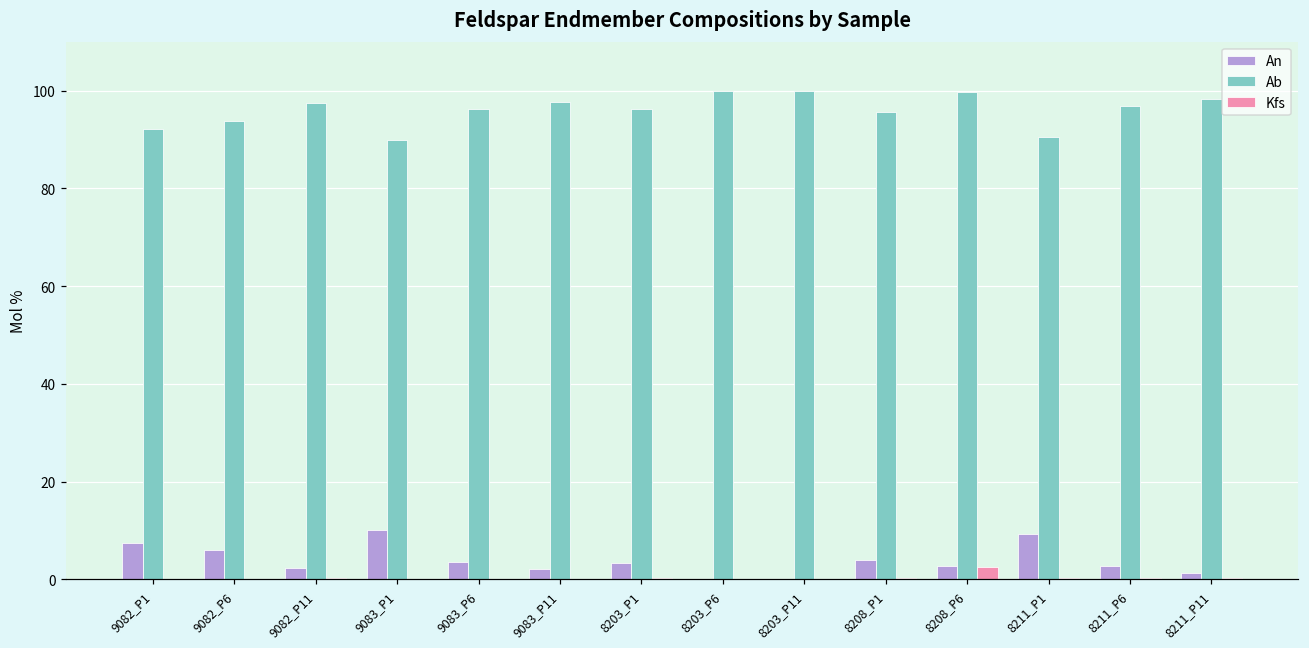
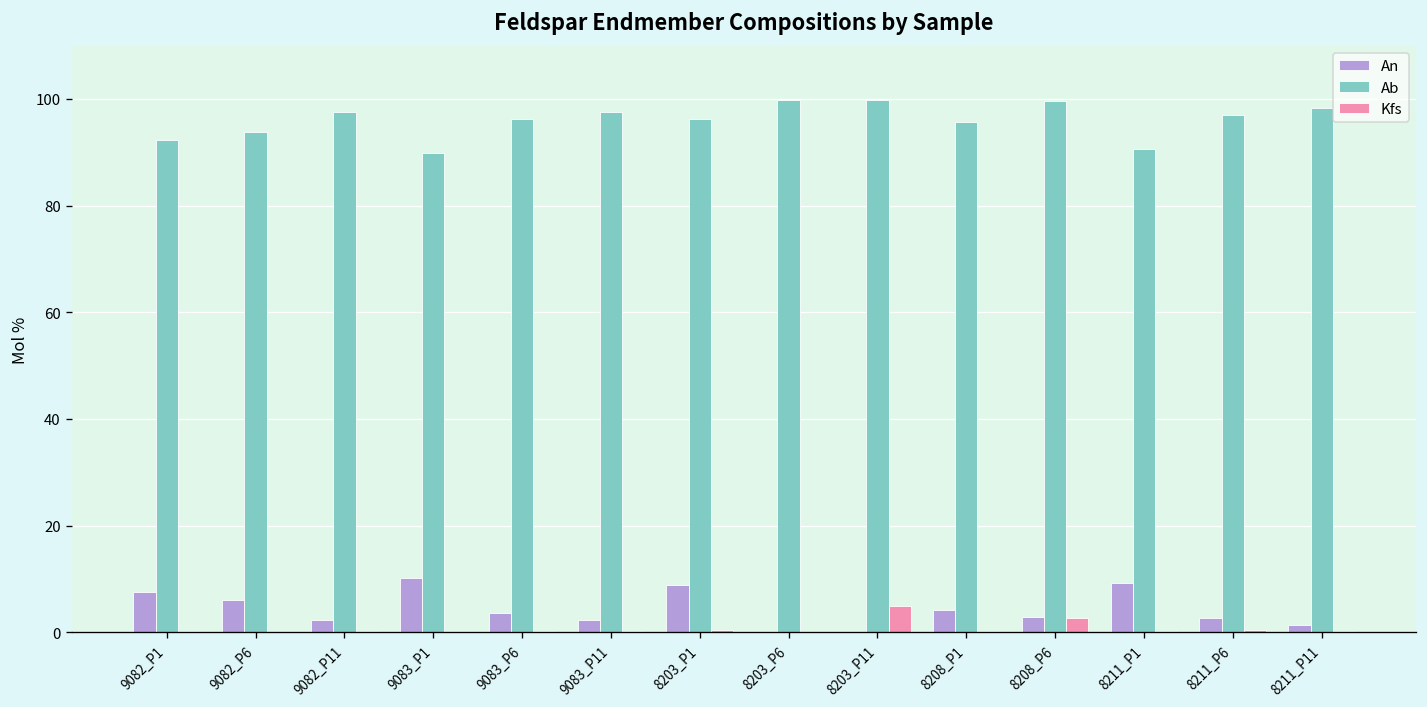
  {
    "An": {
      "9082_P1": 8,
      "9082_P6": 6,
      "9082_P11": 2,
      "9083_P1": 10,
      "9083_P6": 4,
      "9083_P11": 2,
-     "8203_P1": 3,
+     "8203_P1": 9,
      "8208_P1": 4,
      "8208_P6": 3,
      "8211_P1": 9,
      "8211_P6": 3,
      "8211_P11": 1
    },
    "Ab": {
      "9082_P1": 92,
      "9082_P6": 94,
      "9082_P11": 98,
      "9083_P1": 90,
      "9083_P6": 96,
      "9083_P11": 98,
      "8203_P1": 96,
      "8203_P6": 100,
      "8203_P11": 100,
      "8208_P1": 96,
      "8208_P6": 100,
      "8211_P1": 91,
      "8211_P6": 97,
      "8211_P11": 98
    },
    "Kfs": {
-     "8203_P11": 0,
+     "8203_P11": 5,
      "8208_P6": 3
    }
  }
